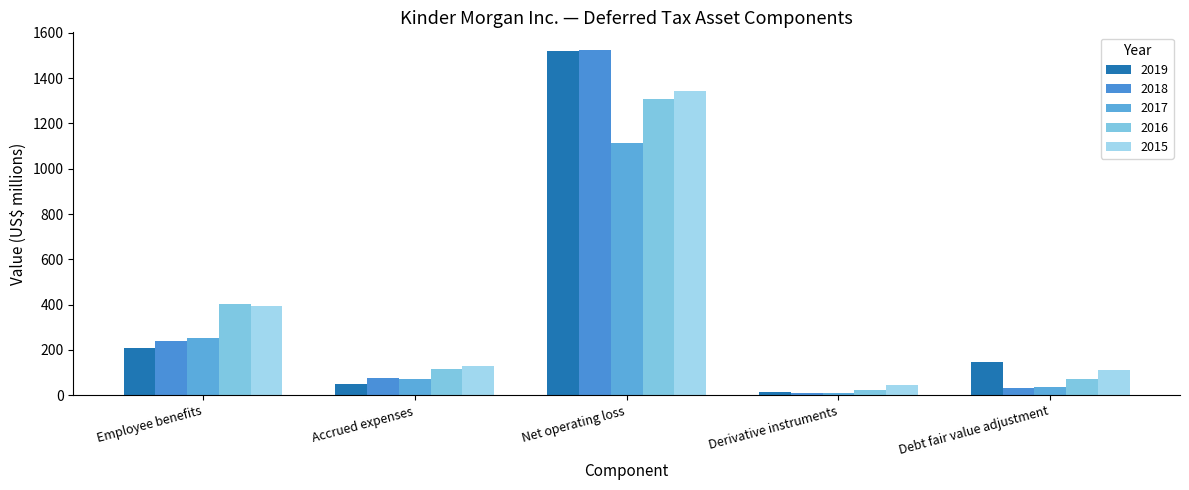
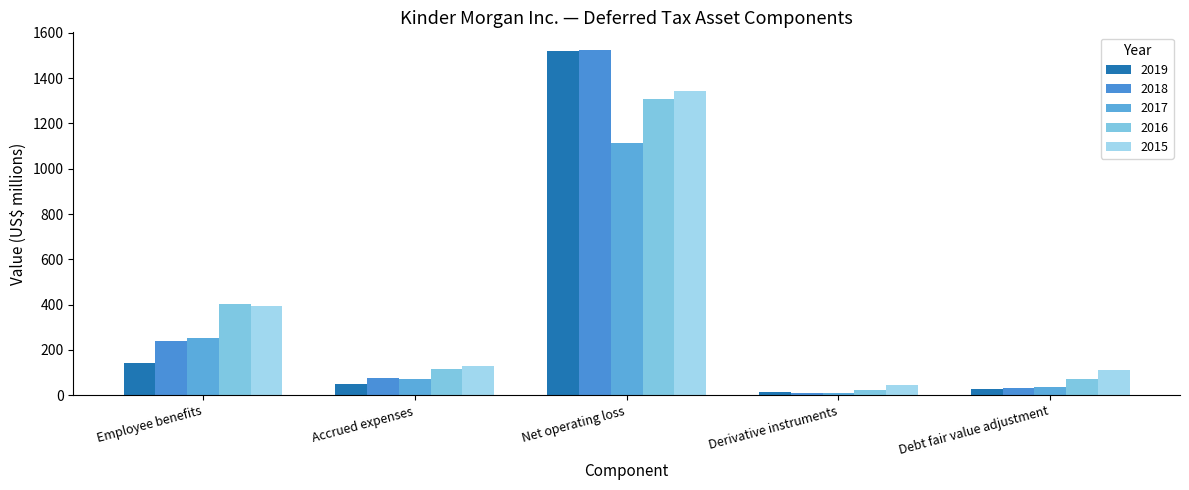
  {
    "2019": {
-     "Employee benefits": 210,
+     "Employee benefits": 140,
      "Accrued expenses": 50,
      "Net operating loss": 1520,
      "Derivative instruments": 20,
-     "Debt fair value adjustment": 150
+     "Debt fair value adjustment": 30
    }
  }
